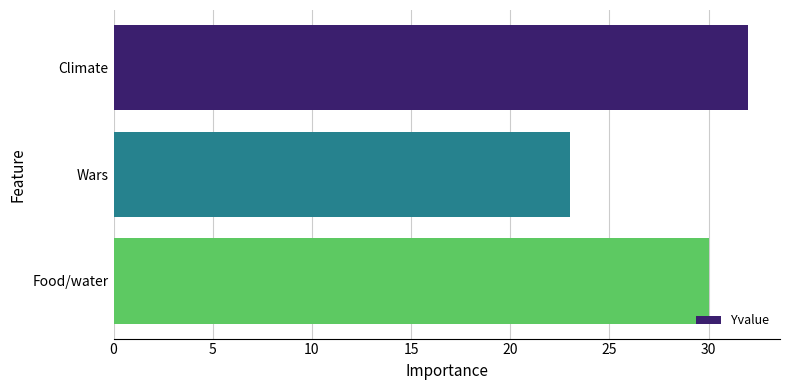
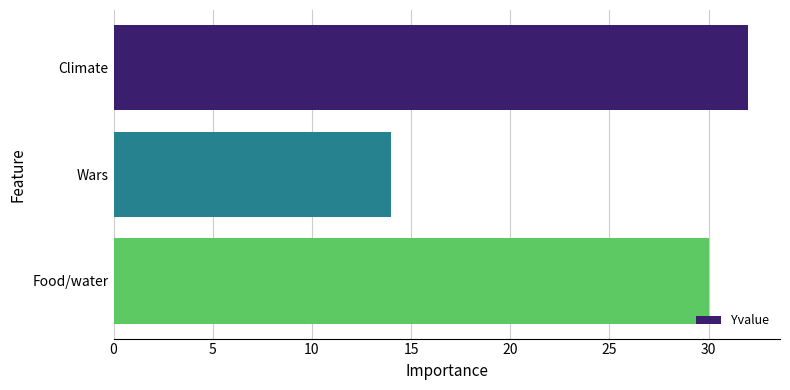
  {
    "Climate": 32,
-   "Wars": 23,
+   "Wars": 14,
    "Food/water": 30
  }
